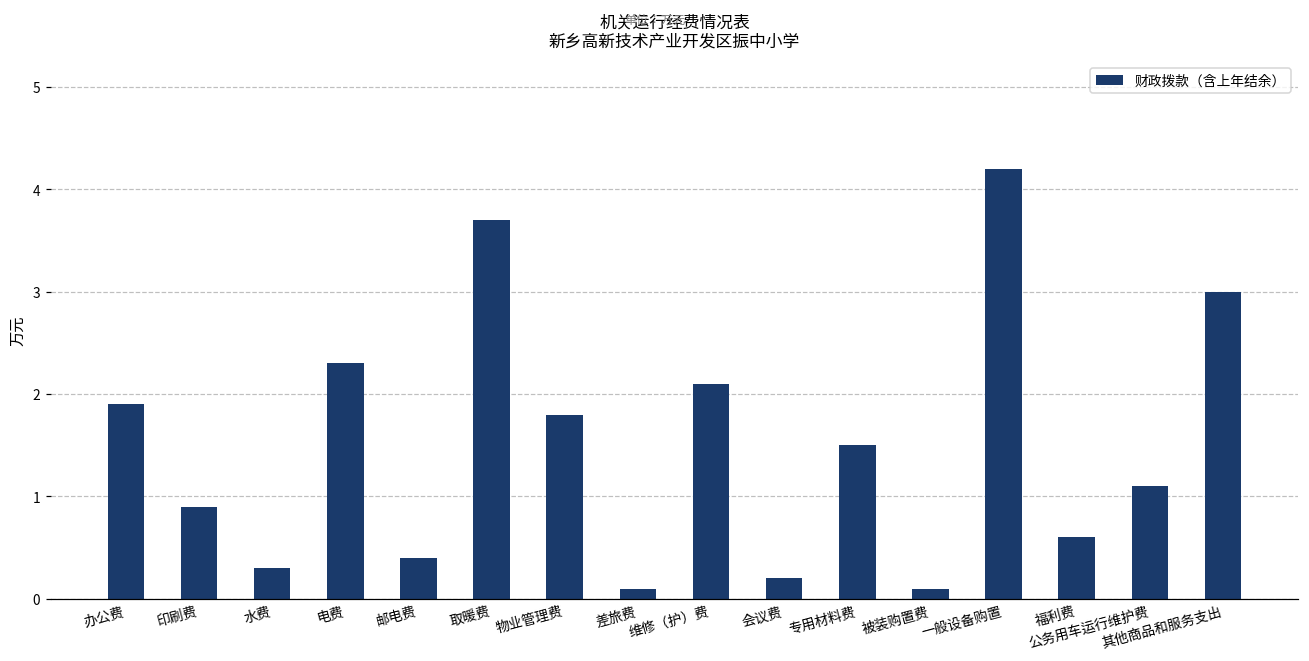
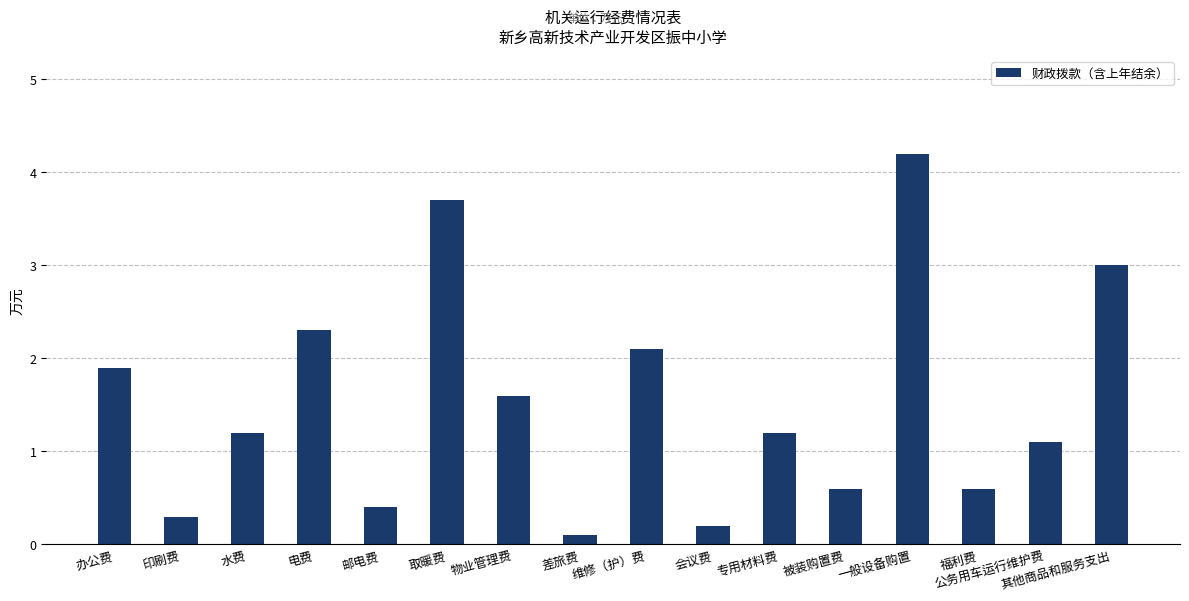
  {
    "办公费": 1.9,
-   "印刷费": 0.9,
-   "水费": 0.3,
+   "印刷费": 0.3,
+   "水费": 1.2,
    "电费": 2.3,
    "邮电费": 0.4,
    "取暖费": 3.7,
-   "物业管理费": 1.8,
+   "物业管理费": 1.6,
    "差旅费": 0.1,
    "维修（护）费": 2.1,
    "会议费": 0.2,
-   "专用材料费": 1.5,
-   "被装购置费": 0.1,
+   "专用材料费": 1.2,
+   "被装购置费": 0.6,
    "一般设备购置": 4.2,
    "福利费": 0.6,
    "公务用车运行维护费": 1.1,
    "其他商品和服务支出": 3.0
  }
